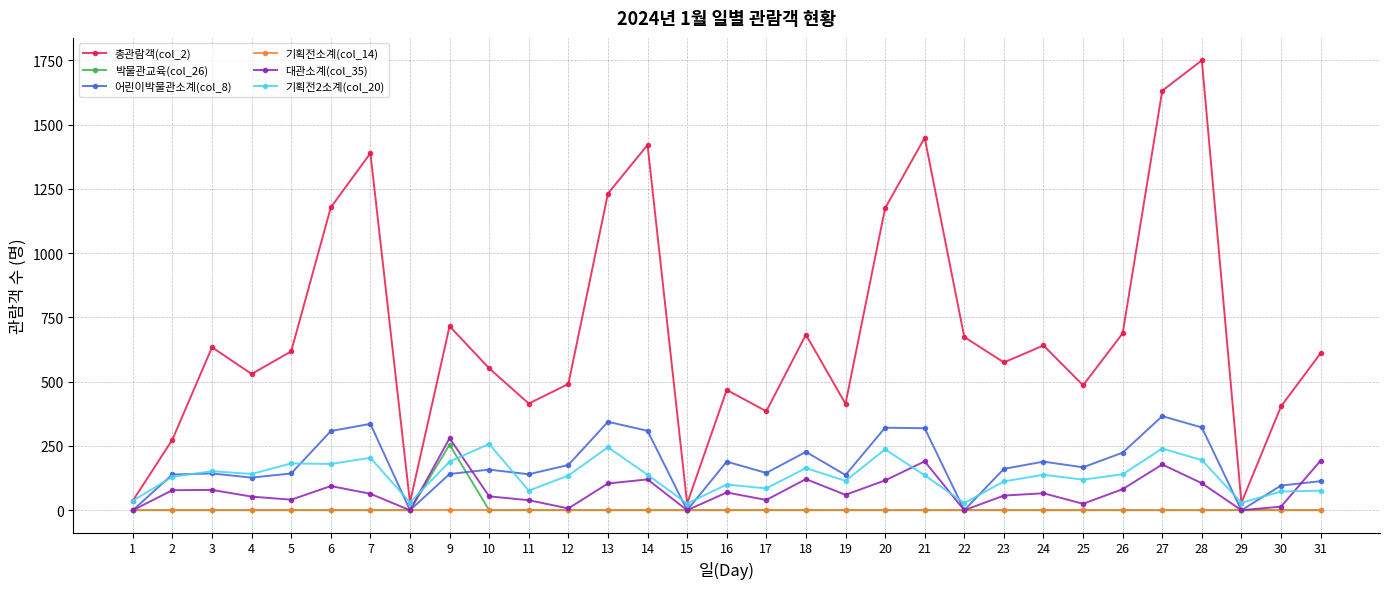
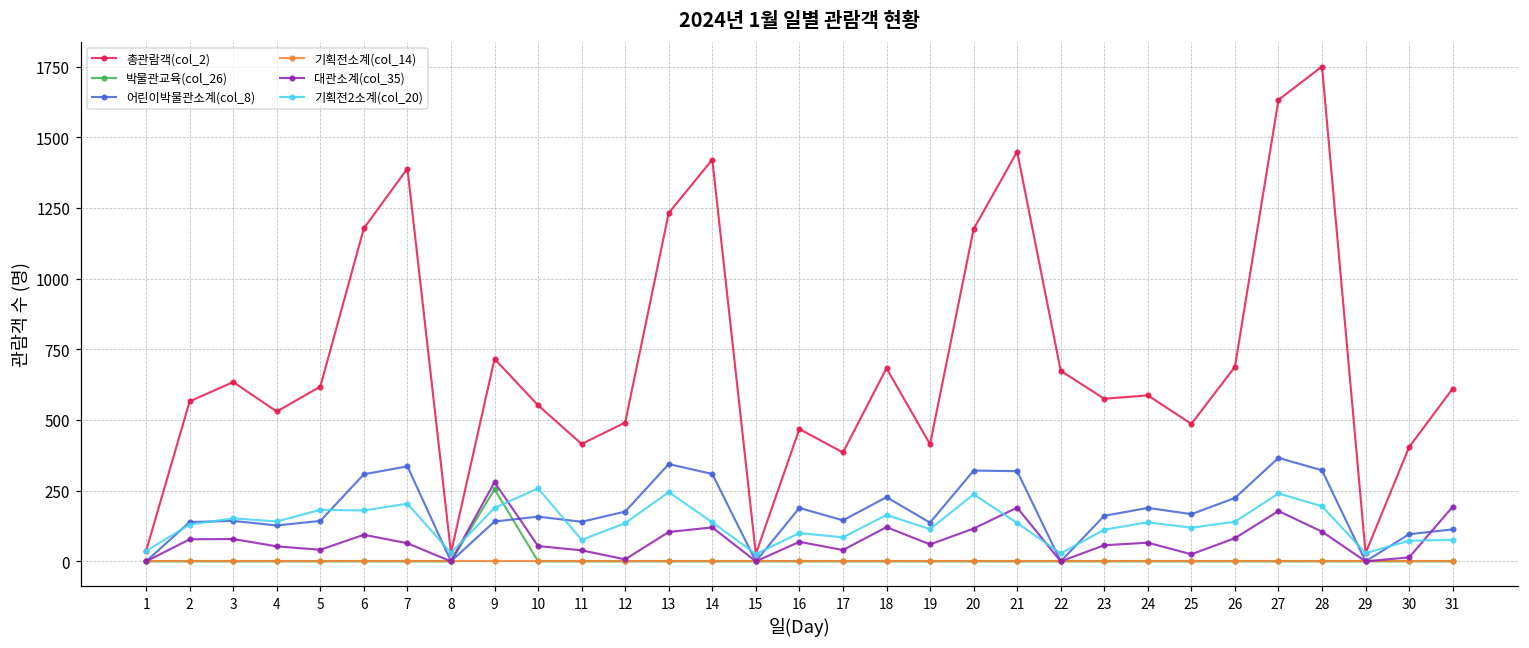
  {
    "총관람객(col_2)": {
-     "2": 280,
+     "2": 570,
      "3": 630,
      "4": 530,
      "5": 620,
      "6": 1180,
      "7": 1390,
      "9": 720,
      "10": 550,
      "11": 420,
      "12": 490,
      "13": 1230,
      "14": 1420,
      "16": 470,
      "17": 390,
      "18": 680,
      "19": 410,
      "20": 1180,
      "21": 1450,
      "22": 670,
      "23": 580,
-     "24": 640,
+     "24": 590,
      "25": 490,
      "26": 690,
      "27": 1630,
      "28": 1750,
      "30": 400,
      "31": 610
    },
    "박물관교육(col_26)": {
      "9": 260
    },
    "어린이박물관소계(col_8)": {
      "4": 130,
      "5": 140,
      "6": 310,
      "7": 340,
      "9": 140,
      "10": 160,
      "11": 140,
      "12": 180,
      "13": 340,
      "14": 310,
      "16": 190,
      "17": 150,
      "18": 230,
      "19": 140,
      "20": 320,
      "21": 320,
      "23": 160,
      "24": 190,
      "25": 170,
      "26": 220,
      "27": 370,
      "28": 320,
      "30": 100,
      "31": 110
    },
    "기획전소계(col_14)": {
      "9": 0
    },
    "대관소계(col_35)": {
      "2": 80,
      "3": 80,
      "4": 50,
      "5": 40,
      "6": 90,
      "7": 60,
      "9": 280,
      "10": 50,
      "11": 40,
      "13": 100,
      "14": 120,
      "16": 70,
      "17": 40,
      "18": 120,
      "19": 60,
      "20": 120,
      "21": 190,
      "23": 60,
      "24": 70,
      "25": 30,
      "26": 80,
      "27": 180,
      "28": 110,
      "30": 10,
      "31": 190
    },
    "기획전2소계(col_20)": {
      "4": 140,
      "5": 180,
      "6": 180,
      "7": 200,
      "9": 190,
      "10": 260,
      "11": 80,
      "12": 140,
      "13": 250,
      "14": 140,
      "16": 100,
      "17": 90,
      "18": 160,
      "19": 110,
      "20": 240,
      "21": 140,
      "22": 30,
      "23": 110,
      "24": 140,
      "25": 120,
      "26": 140,
      "27": 240,
      "28": 200,
      "30": 70,
      "31": 80
    }
  }
